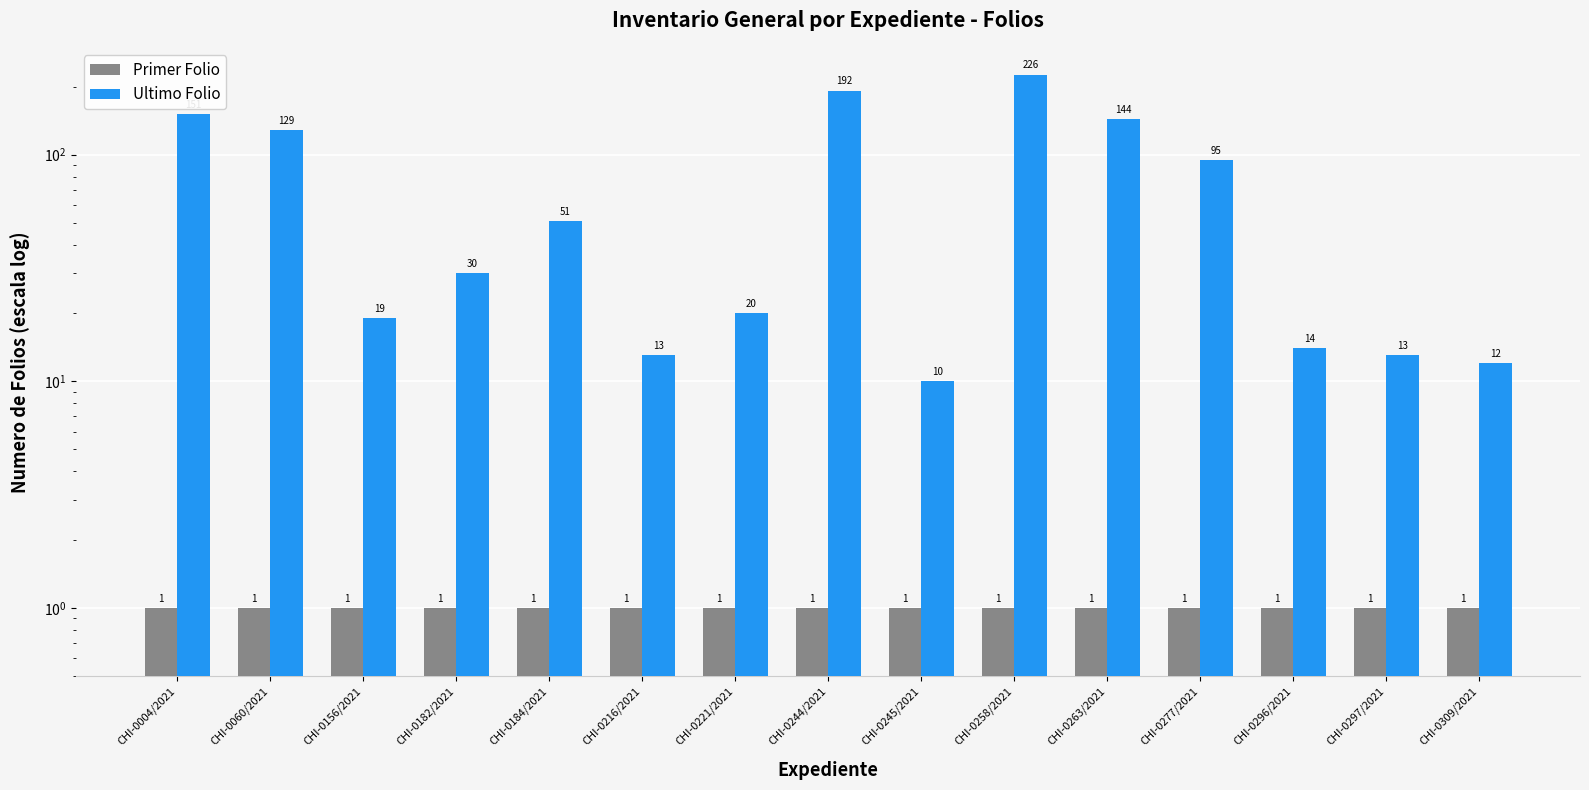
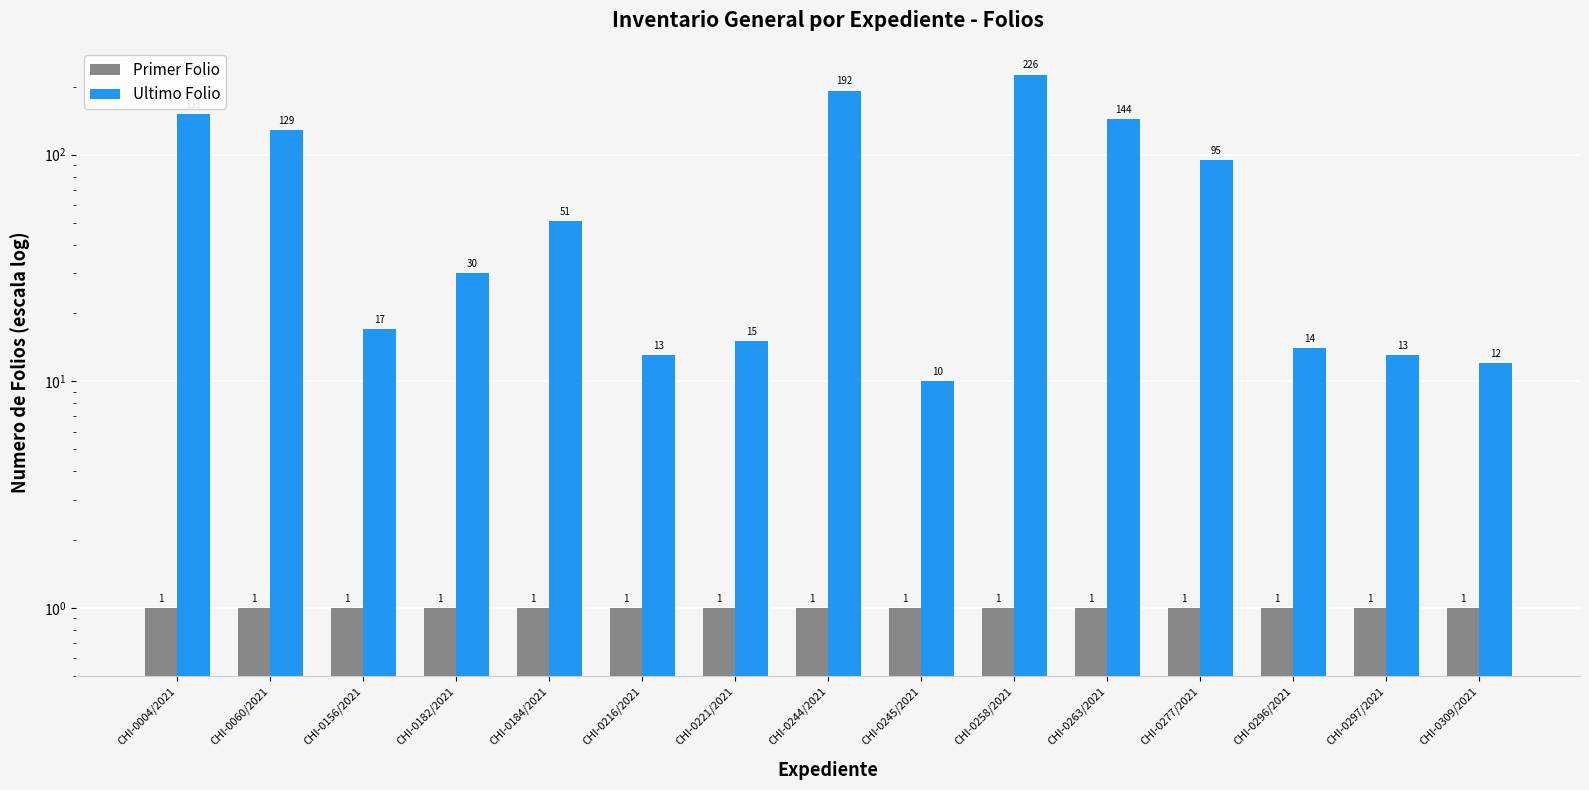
  {
    "Primer Folio": {
      "CHI-0004/2021": 1,
      "CHI-0060/2021": 1,
      "CHI-0156/2021": 1,
      "CHI-0182/2021": 1,
      "CHI-0184/2021": 1,
      "CHI-0216/2021": 1,
      "CHI-0221/2021": 1,
      "CHI-0244/2021": 1,
      "CHI-0245/2021": 1,
      "CHI-0258/2021": 1,
      "CHI-0263/2021": 1,
      "CHI-0277/2021": 1,
      "CHI-0296/2021": 1,
      "CHI-0297/2021": 1,
      "CHI-0309/2021": 1
    },
    "Ultimo Folio": {
      "CHI-0060/2021": 129,
-     "CHI-0156/2021": 19,
+     "CHI-0156/2021": 17,
      "CHI-0182/2021": 30,
      "CHI-0184/2021": 51,
      "CHI-0216/2021": 13,
-     "CHI-0221/2021": 20,
+     "CHI-0221/2021": 15,
      "CHI-0244/2021": 192,
      "CHI-0245/2021": 10,
      "CHI-0258/2021": 226,
      "CHI-0263/2021": 144,
      "CHI-0277/2021": 95,
      "CHI-0296/2021": 14,
      "CHI-0297/2021": 13,
      "CHI-0309/2021": 12
    }
  }
